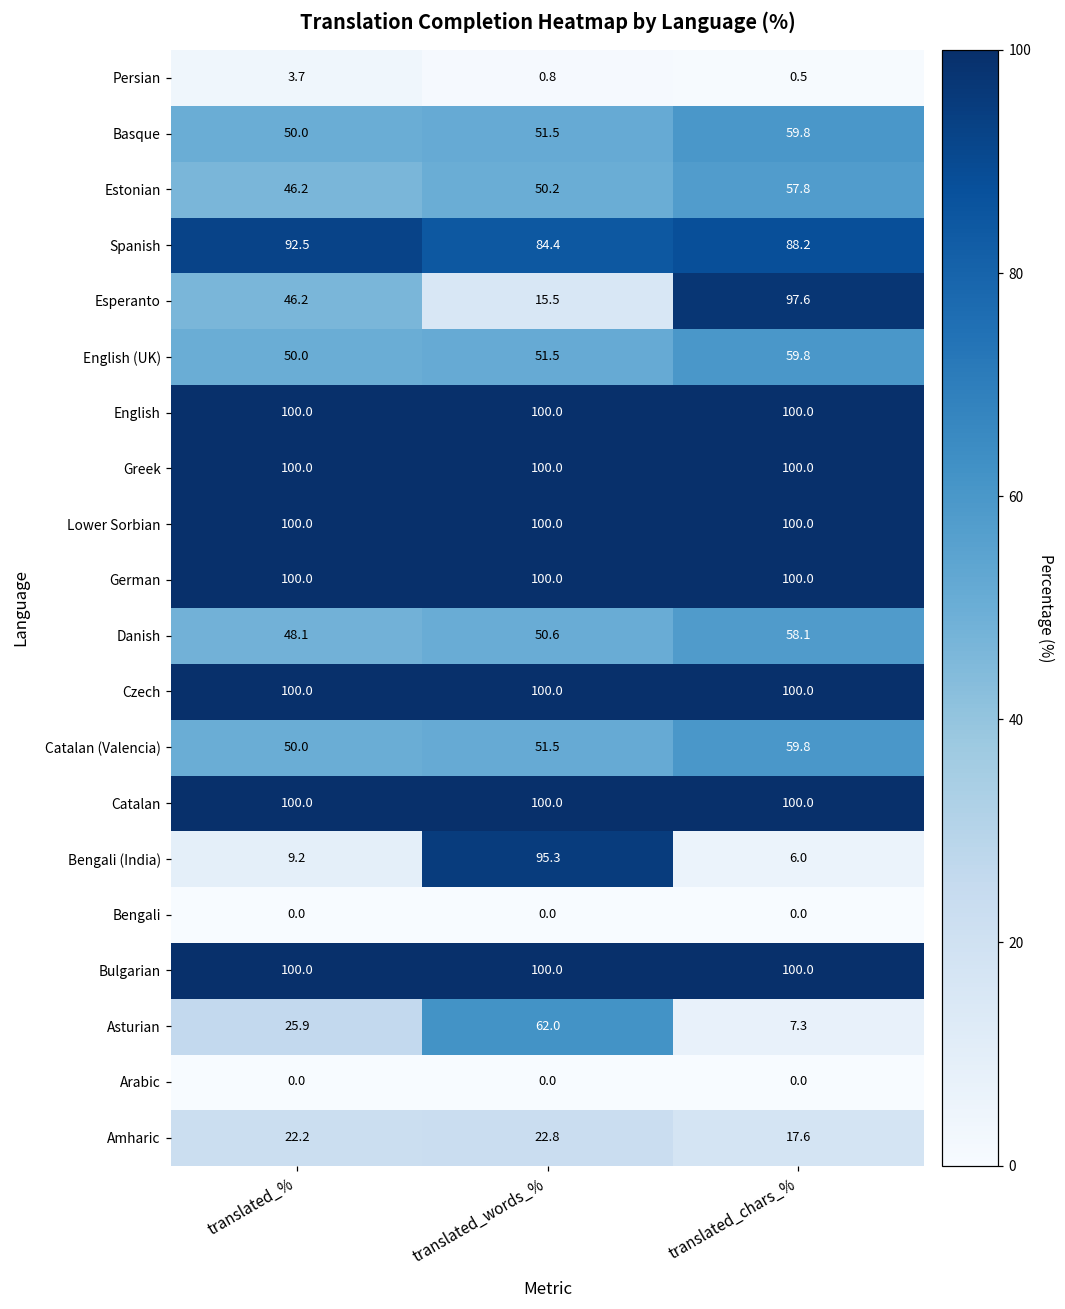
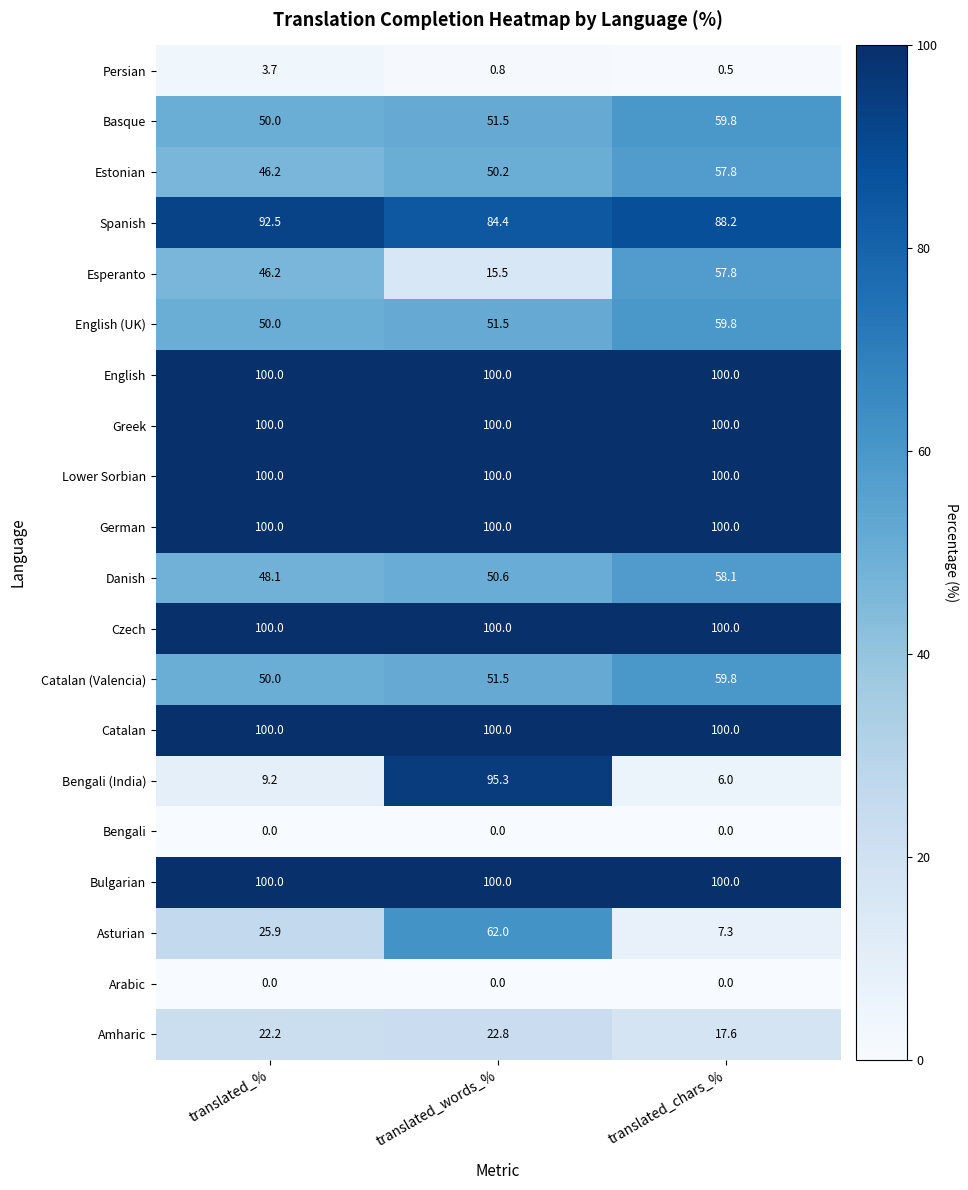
  {
    "Persian": {
      "translated_%": 3.7,
      "translated_words_%": 0.8,
      "translated_chars_%": 0.5
    },
    "Basque": {
      "translated_%": 50.0,
      "translated_words_%": 51.5,
      "translated_chars_%": 59.8
    },
    "Estonian": {
      "translated_%": 46.2,
      "translated_words_%": 50.2,
      "translated_chars_%": 57.8
    },
    "Spanish": {
      "translated_%": 92.5,
      "translated_words_%": 84.4,
      "translated_chars_%": 88.2
    },
    "Esperanto": {
      "translated_%": 46.2,
      "translated_words_%": 15.5,
-     "translated_chars_%": 97.6
+     "translated_chars_%": 57.8
    },
    "English (UK)": {
      "translated_%": 50.0,
      "translated_words_%": 51.5,
      "translated_chars_%": 59.8
    },
    "English": {
      "translated_%": 100.0,
      "translated_words_%": 100.0,
      "translated_chars_%": 100.0
    },
    "Greek": {
      "translated_%": 100.0,
      "translated_words_%": 100.0,
      "translated_chars_%": 100.0
    },
    "Lower Sorbian": {
      "translated_%": 100.0,
      "translated_words_%": 100.0,
      "translated_chars_%": 100.0
    },
    "German": {
      "translated_%": 100.0,
      "translated_words_%": 100.0,
      "translated_chars_%": 100.0
    },
    "Danish": {
      "translated_%": 48.1,
      "translated_words_%": 50.6,
      "translated_chars_%": 58.1
    },
    "Czech": {
      "translated_%": 100.0,
      "translated_words_%": 100.0,
      "translated_chars_%": 100.0
    },
    "Catalan (Valencia)": {
      "translated_%": 50.0,
      "translated_words_%": 51.5,
      "translated_chars_%": 59.8
    },
    "Catalan": {
      "translated_%": 100.0,
      "translated_words_%": 100.0,
      "translated_chars_%": 100.0
    },
    "Bengali (India)": {
      "translated_%": 9.2,
      "translated_words_%": 95.3,
      "translated_chars_%": 6.0
    },
    "Bengali": {
      "translated_%": 0.0,
      "translated_words_%": 0.0,
      "translated_chars_%": 0.0
    },
    "Bulgarian": {
      "translated_%": 100.0,
      "translated_words_%": 100.0,
      "translated_chars_%": 100.0
    },
    "Asturian": {
      "translated_%": 25.9,
      "translated_words_%": 62.0,
      "translated_chars_%": 7.3
    },
    "Arabic": {
      "translated_%": 0.0,
      "translated_words_%": 0.0,
      "translated_chars_%": 0.0
    },
    "Amharic": {
      "translated_%": 22.2,
      "translated_words_%": 22.8,
      "translated_chars_%": 17.6
    }
  }
